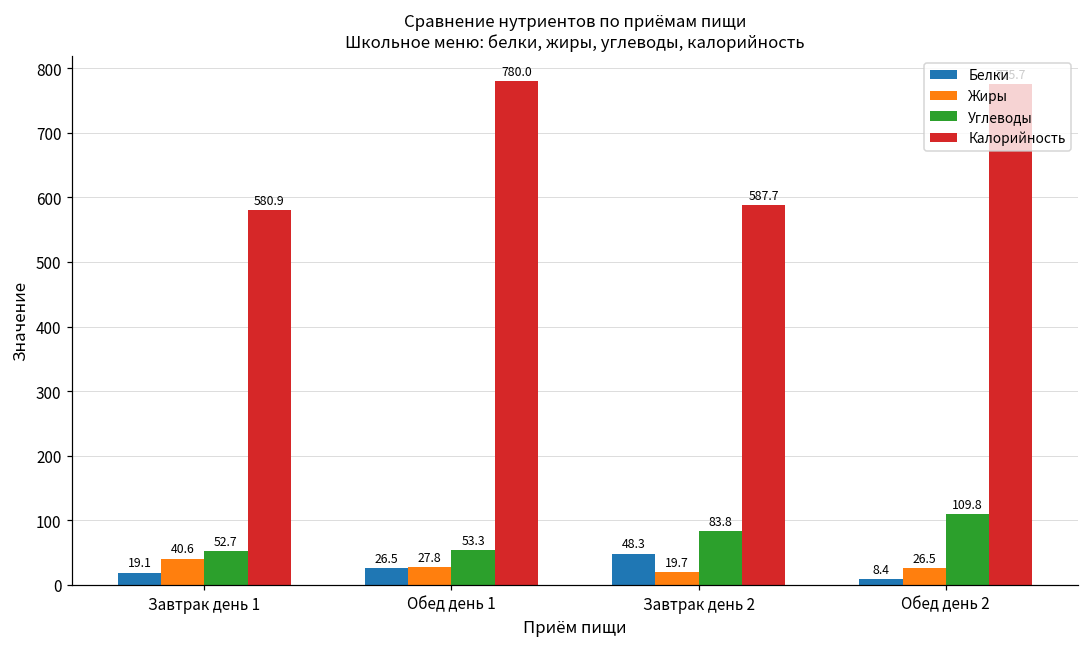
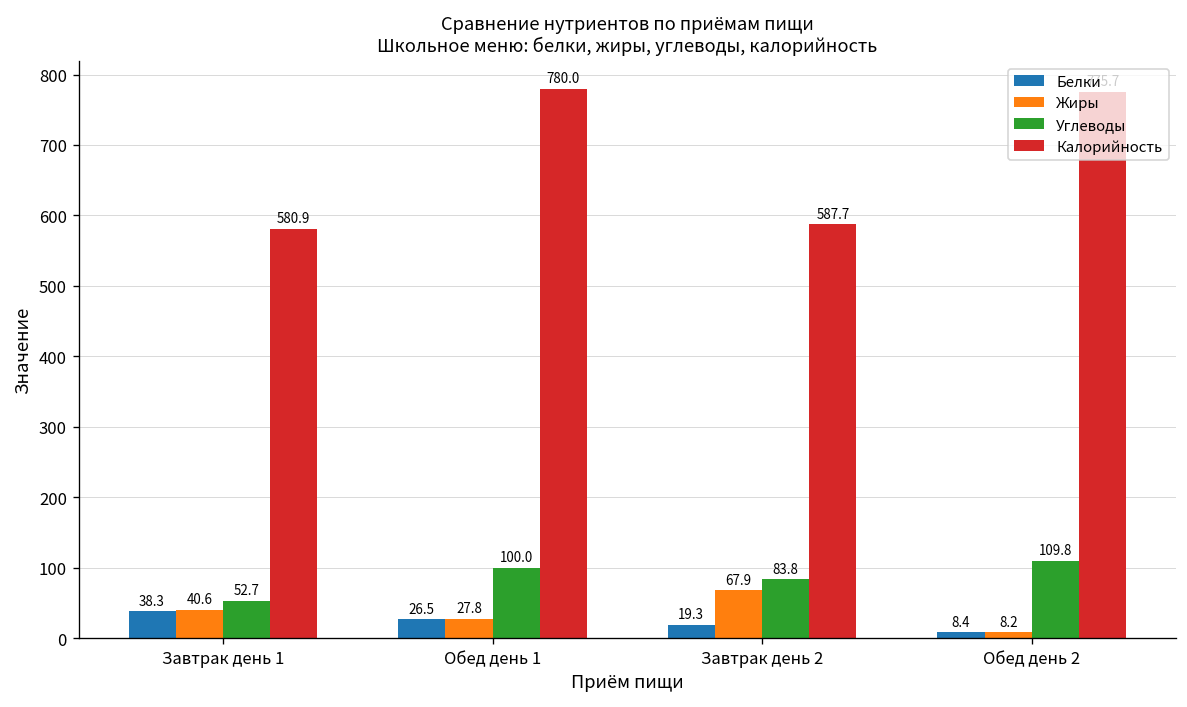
  {
    "Белки": {
-     "Завтрак день 1": 19.1,
+     "Завтрак день 1": 38.3,
      "Обед день 1": 26.5,
-     "Завтрак день 2": 48.3,
+     "Завтрак день 2": 19.3,
      "Обед день 2": 8.4
    },
    "Жиры": {
      "Завтрак день 1": 40.6,
      "Обед день 1": 27.8,
-     "Завтрак день 2": 19.7,
-     "Обед день 2": 26.5
+     "Завтрак день 2": 67.9,
+     "Обед день 2": 8.2
    },
    "Углеводы": {
      "Завтрак день 1": 52.7,
-     "Обед день 1": 53.3,
+     "Обед день 1": 100.0,
      "Завтрак день 2": 83.8,
      "Обед день 2": 109.8
    },
    "Калорийность": {
      "Завтрак день 1": 580.9,
      "Обед день 1": 780.0,
      "Завтрак день 2": 587.7
    }
  }
